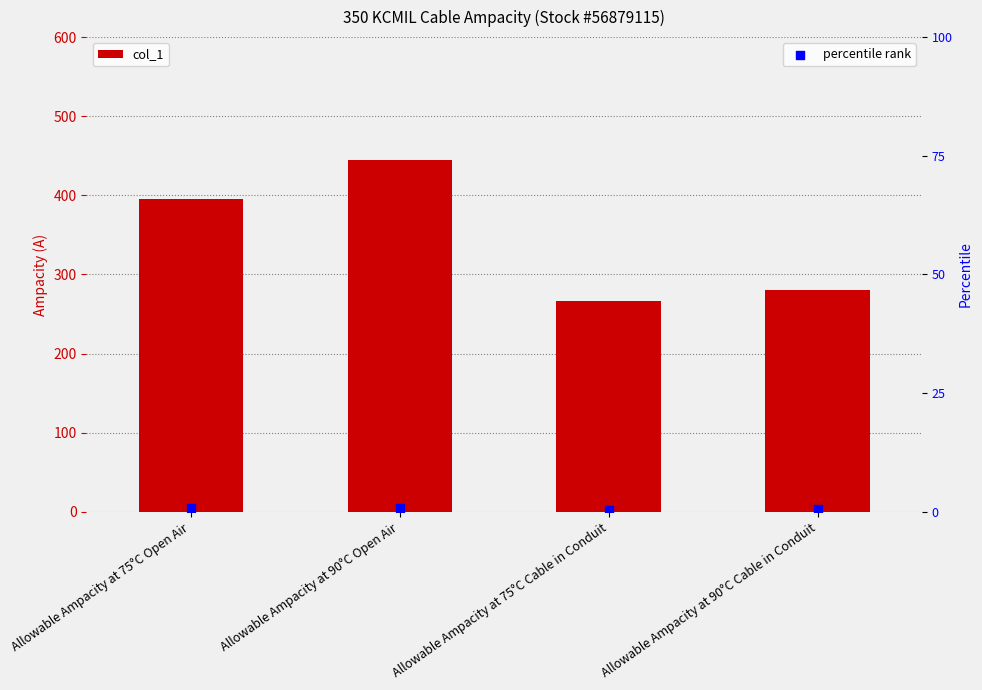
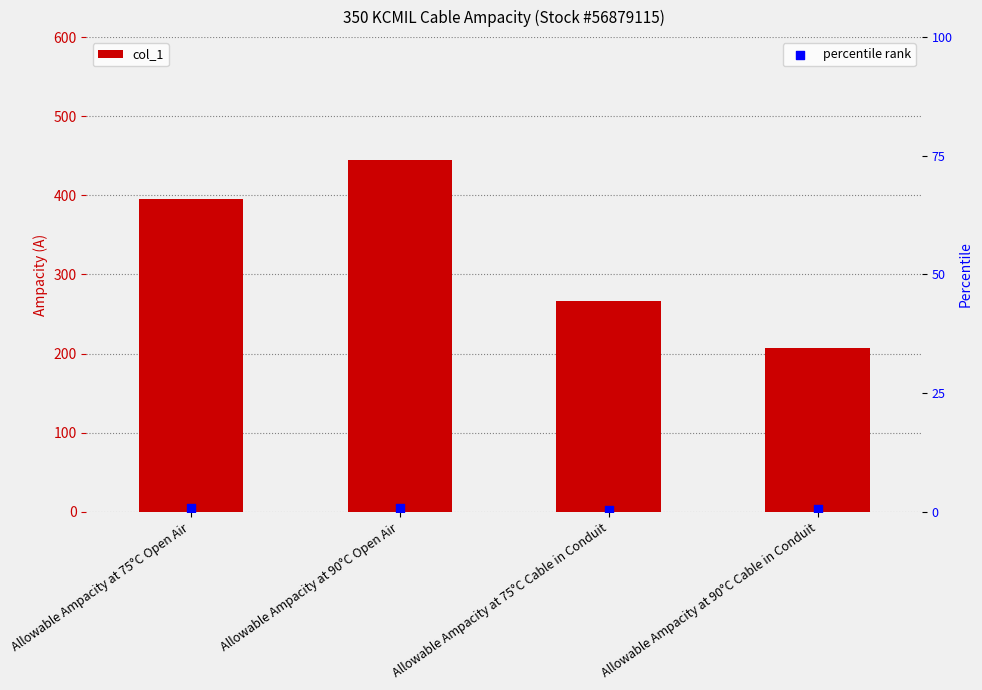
  {
    "col_1": {
      "Allowable Ampacity at 75°C Open Air": 400,
      "Allowable Ampacity at 90°C Open Air": 450,
      "Allowable Ampacity at 75°C Cable in Conduit": 270,
-     "Allowable Ampacity at 90°C Cable in Conduit": 280
+     "Allowable Ampacity at 90°C Cable in Conduit": 210
    }
  }
